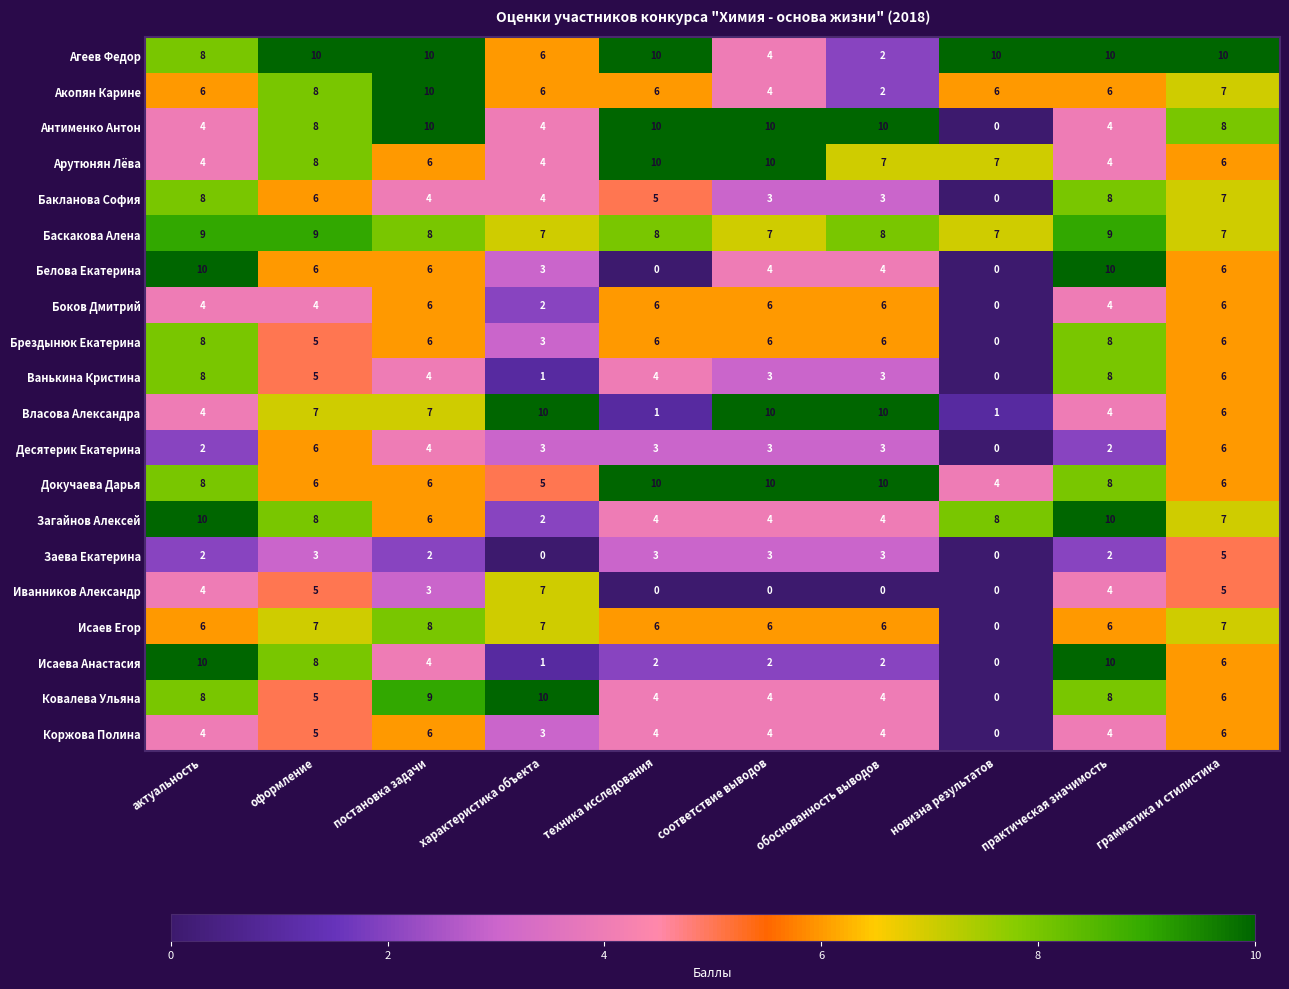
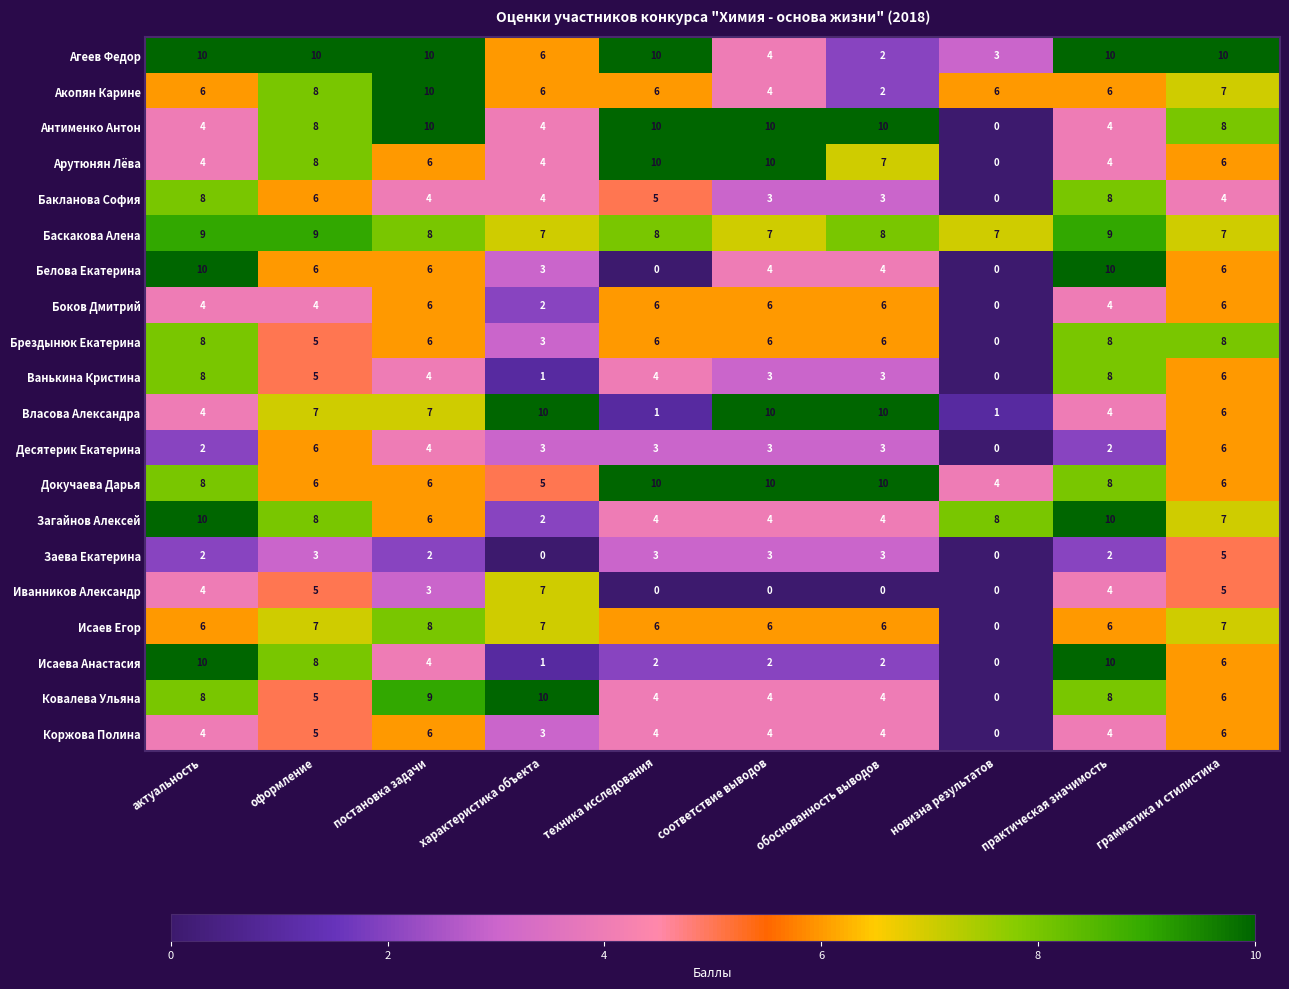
  {
    "Агеев Федор": {
-     "актуальность": 8,
+     "актуальность": 10,
      "оформление": 10,
      "постановка задачи": 10,
      "характеристика объекта": 6,
      "техника исследования": 10,
      "соответствие выводов": 4,
      "обоснованность выводов": 2,
-     "новизна результатов": 10,
+     "новизна результатов": 3,
      "практическая значимость": 10,
      "грамматика и стилистика": 10
    },
    "Акопян Карине": {
      "актуальность": 6,
      "оформление": 8,
      "постановка задачи": 10,
      "характеристика объекта": 6,
      "техника исследования": 6,
      "соответствие выводов": 4,
      "обоснованность выводов": 2,
      "новизна результатов": 6,
      "практическая значимость": 6,
      "грамматика и стилистика": 7
    },
    "Антименко Антон": {
      "актуальность": 4,
      "оформление": 8,
      "постановка задачи": 10,
      "характеристика объекта": 4,
      "техника исследования": 10,
      "соответствие выводов": 10,
      "обоснованность выводов": 10,
      "новизна результатов": 0,
      "практическая значимость": 4,
      "грамматика и стилистика": 8
    },
    "Арутюнян Лёва": {
      "актуальность": 4,
      "оформление": 8,
      "постановка задачи": 6,
      "характеристика объекта": 4,
      "техника исследования": 10,
      "соответствие выводов": 10,
      "обоснованность выводов": 7,
-     "новизна результатов": 7,
+     "новизна результатов": 0,
      "практическая значимость": 4,
      "грамматика и стилистика": 6
    },
    "Бакланова София": {
      "актуальность": 8,
      "оформление": 6,
      "постановка задачи": 4,
      "характеристика объекта": 4,
      "техника исследования": 5,
      "соответствие выводов": 3,
      "обоснованность выводов": 3,
      "новизна результатов": 0,
      "практическая значимость": 8,
-     "грамматика и стилистика": 7
+     "грамматика и стилистика": 4
    },
    "Баскакова Алена": {
      "актуальность": 9,
      "оформление": 9,
      "постановка задачи": 8,
      "характеристика объекта": 7,
      "техника исследования": 8,
      "соответствие выводов": 7,
      "обоснованность выводов": 8,
      "новизна результатов": 7,
      "практическая значимость": 9,
      "грамматика и стилистика": 7
    },
    "Белова Екатерина": {
      "актуальность": 10,
      "оформление": 6,
      "постановка задачи": 6,
      "характеристика объекта": 3,
      "техника исследования": 0,
      "соответствие выводов": 4,
      "обоснованность выводов": 4,
      "новизна результатов": 0,
      "практическая значимость": 10,
      "грамматика и стилистика": 6
    },
    "Боков Дмитрий": {
      "актуальность": 4,
      "оформление": 4,
      "постановка задачи": 6,
      "характеристика объекта": 2,
      "техника исследования": 6,
      "соответствие выводов": 6,
      "обоснованность выводов": 6,
      "новизна результатов": 0,
      "практическая значимость": 4,
      "грамматика и стилистика": 6
    },
    "Брездынюк Екатерина": {
      "актуальность": 8,
      "оформление": 5,
      "постановка задачи": 6,
      "характеристика объекта": 3,
      "техника исследования": 6,
      "соответствие выводов": 6,
      "обоснованность выводов": 6,
      "новизна результатов": 0,
      "практическая значимость": 8,
-     "грамматика и стилистика": 6
+     "грамматика и стилистика": 8
    },
    "Ванькина Кристина": {
      "актуальность": 8,
      "оформление": 5,
      "постановка задачи": 4,
      "характеристика объекта": 1,
      "техника исследования": 4,
      "соответствие выводов": 3,
      "обоснованность выводов": 3,
      "новизна результатов": 0,
      "практическая значимость": 8,
      "грамматика и стилистика": 6
    },
    "Власова Александра": {
      "актуальность": 4,
      "оформление": 7,
      "постановка задачи": 7,
      "характеристика объекта": 10,
      "техника исследования": 1,
      "соответствие выводов": 10,
      "обоснованность выводов": 10,
      "новизна результатов": 1,
      "практическая значимость": 4,
      "грамматика и стилистика": 6
    },
    "Десятерик Екатерина": {
      "актуальность": 2,
      "оформление": 6,
      "постановка задачи": 4,
      "характеристика объекта": 3,
      "техника исследования": 3,
      "соответствие выводов": 3,
      "обоснованность выводов": 3,
      "новизна результатов": 0,
      "практическая значимость": 2,
      "грамматика и стилистика": 6
    },
    "Докучаева Дарья": {
      "актуальность": 8,
      "оформление": 6,
      "постановка задачи": 6,
      "характеристика объекта": 5,
      "техника исследования": 10,
      "соответствие выводов": 10,
      "обоснованность выводов": 10,
      "новизна результатов": 4,
      "практическая значимость": 8,
      "грамматика и стилистика": 6
    },
    "Загайнов Алексей": {
      "актуальность": 10,
      "оформление": 8,
      "постановка задачи": 6,
      "характеристика объекта": 2,
      "техника исследования": 4,
      "соответствие выводов": 4,
      "обоснованность выводов": 4,
      "новизна результатов": 8,
      "практическая значимость": 10,
      "грамматика и стилистика": 7
    },
    "Заева Екатерина": {
      "актуальность": 2,
      "оформление": 3,
      "постановка задачи": 2,
      "характеристика объекта": 0,
      "техника исследования": 3,
      "соответствие выводов": 3,
      "обоснованность выводов": 3,
      "новизна результатов": 0,
      "практическая значимость": 2,
      "грамматика и стилистика": 5
    },
    "Иванников Александр": {
      "актуальность": 4,
      "оформление": 5,
      "постановка задачи": 3,
      "характеристика объекта": 7,
      "техника исследования": 0,
      "соответствие выводов": 0,
      "обоснованность выводов": 0,
      "новизна результатов": 0,
      "практическая значимость": 4,
      "грамматика и стилистика": 5
    },
    "Исаев Егор": {
      "актуальность": 6,
      "оформление": 7,
      "постановка задачи": 8,
      "характеристика объекта": 7,
      "техника исследования": 6,
      "соответствие выводов": 6,
      "обоснованность выводов": 6,
      "новизна результатов": 0,
      "практическая значимость": 6,
      "грамматика и стилистика": 7
    },
    "Исаева Анастасия": {
      "актуальность": 10,
      "оформление": 8,
      "постановка задачи": 4,
      "характеристика объекта": 1,
      "техника исследования": 2,
      "соответствие выводов": 2,
      "обоснованность выводов": 2,
      "новизна результатов": 0,
      "практическая значимость": 10,
      "грамматика и стилистика": 6
    },
    "Ковалева Ульяна": {
      "актуальность": 8,
      "оформление": 5,
      "постановка задачи": 9,
      "характеристика объекта": 10,
      "техника исследования": 4,
      "соответствие выводов": 4,
      "обоснованность выводов": 4,
      "новизна результатов": 0,
      "практическая значимость": 8,
      "грамматика и стилистика": 6
    },
    "Коржова Полина": {
      "актуальность": 4,
      "оформление": 5,
      "постановка задачи": 6,
      "характеристика объекта": 3,
      "техника исследования": 4,
      "соответствие выводов": 4,
      "обоснованность выводов": 4,
      "новизна результатов": 0,
      "практическая значимость": 4,
      "грамматика и стилистика": 6
    }
  }
